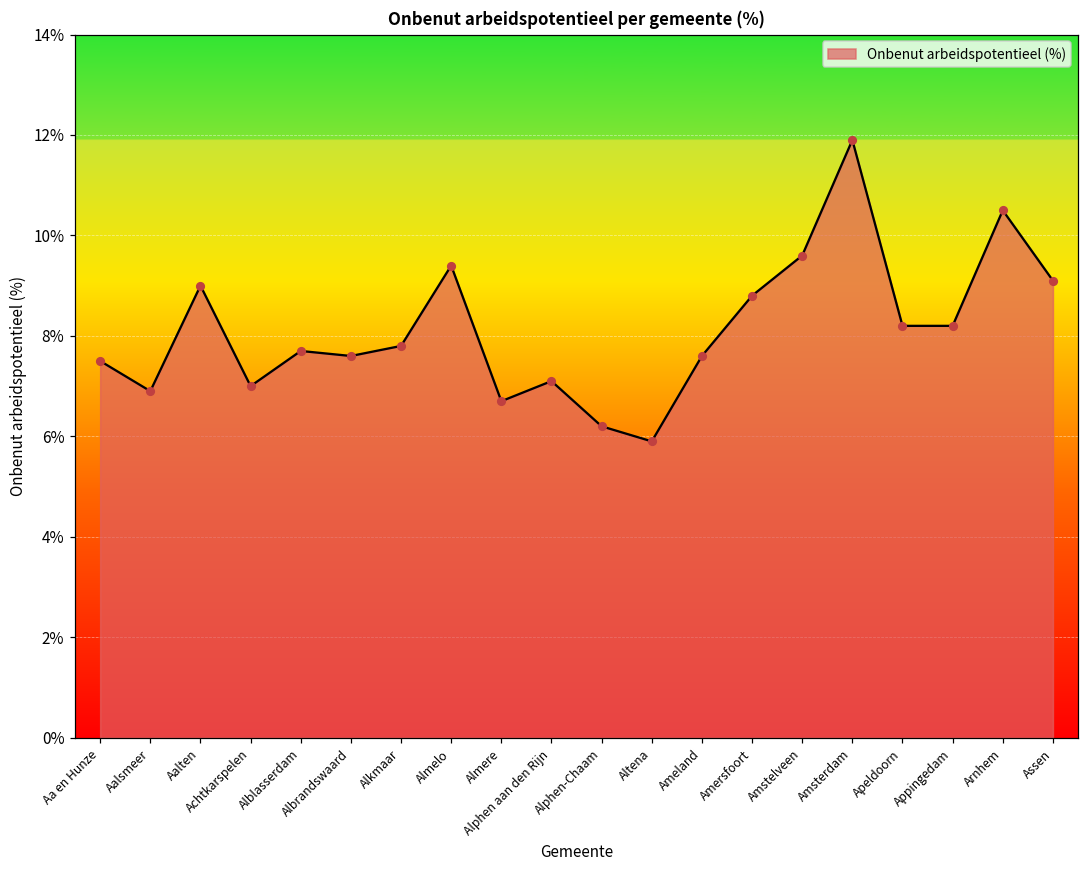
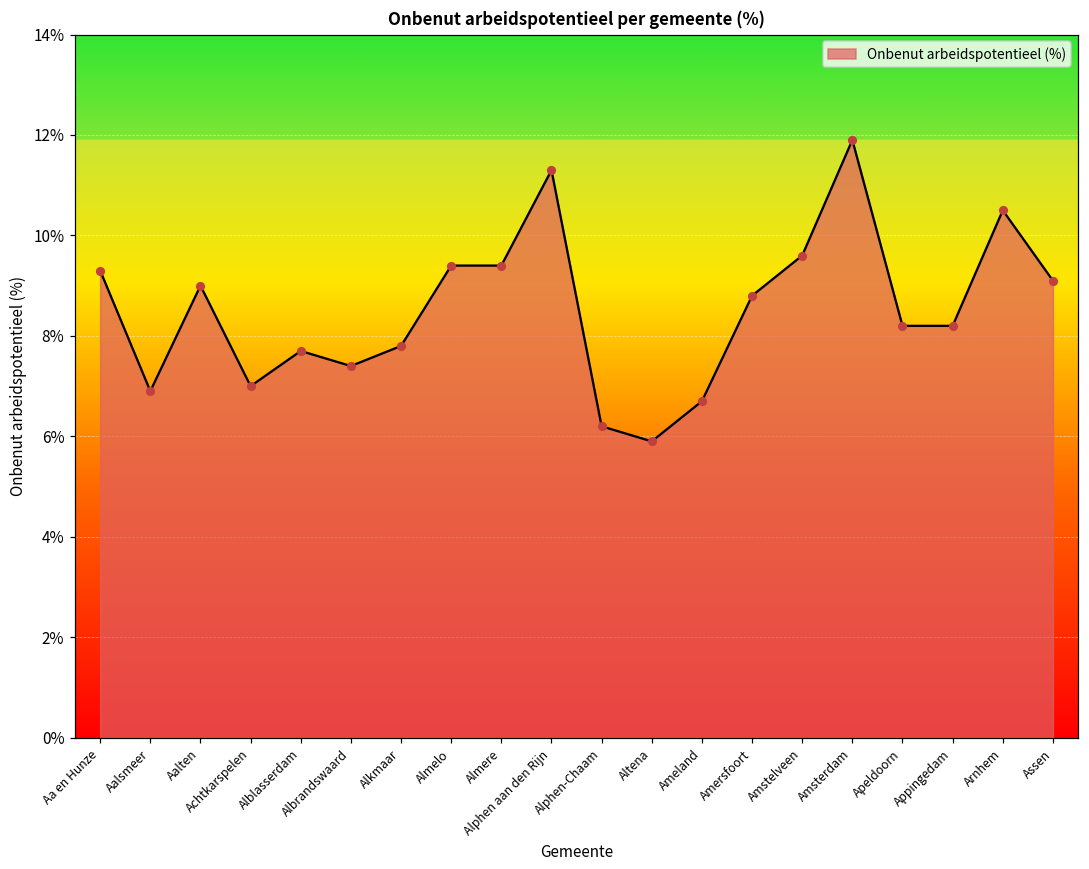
  {
-   "Aa en Hunze": "7.5%",
+   "Aa en Hunze": "9.3%",
    "Aalsmeer": "6.9%",
    "Aalten": "9.0%",
    "Achtkarspelen": "7.0%",
    "Alblasserdam": "7.7%",
-   "Albrandswaard": "7.6%",
+   "Albrandswaard": "7.4%",
    "Alkmaar": "7.8%",
    "Almelo": "9.4%",
-   "Almere": "6.7%",
-   "Alphen aan den Rijn": "7.1%",
+   "Almere": "9.4%",
+   "Alphen aan den Rijn": "11.3%",
    "Alphen-Chaam": "6.2%",
    "Altena": "5.9%",
-   "Ameland": "7.6%",
+   "Ameland": "6.7%",
    "Amersfoort": "8.8%",
    "Amstelveen": "9.6%",
    "Amsterdam": "11.9%",
    "Apeldoorn": "8.2%",
    "Appingedam": "8.2%",
    "Arnhem": "10.5%",
    "Assen": "9.1%"
  }
